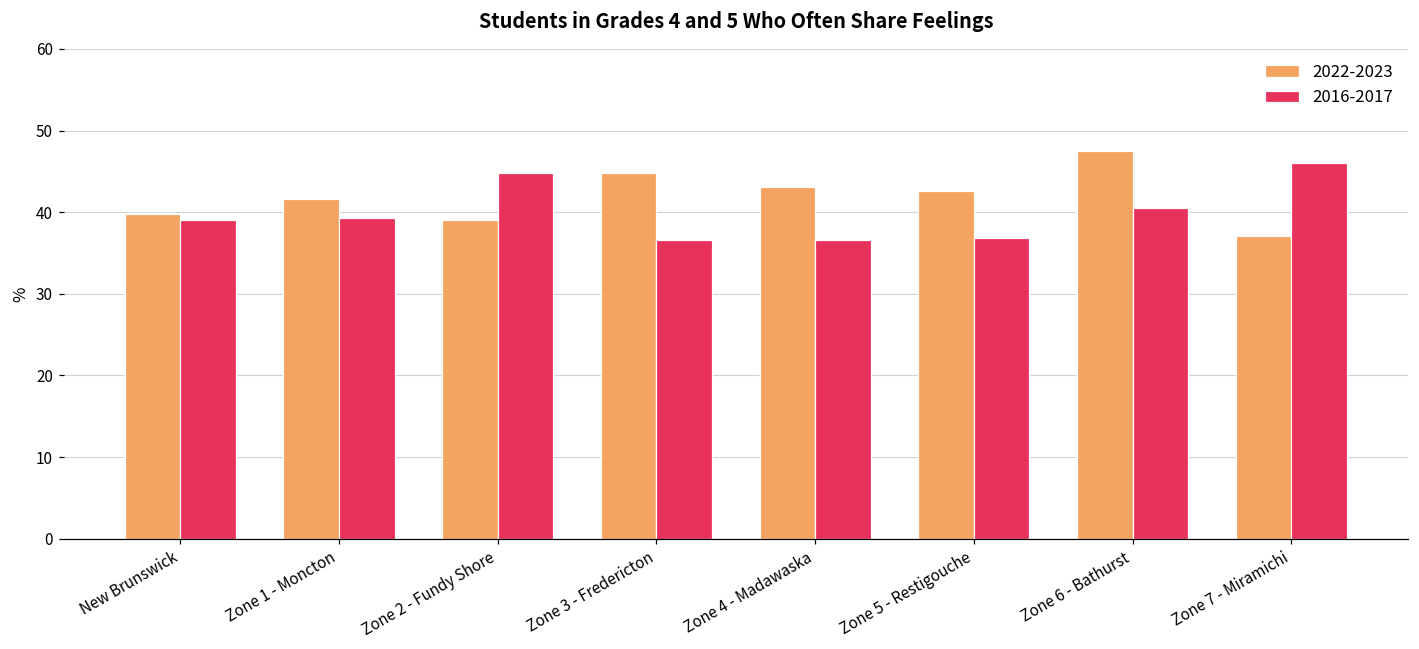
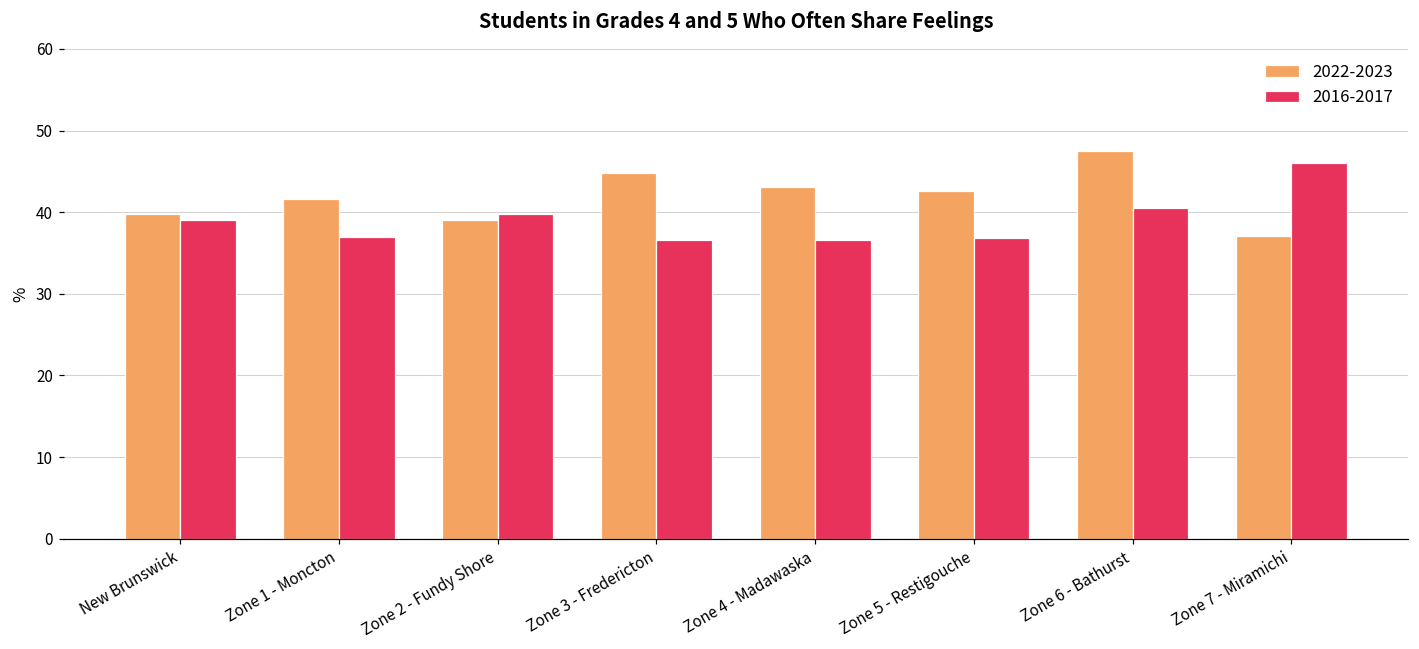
  {
    "2022-2023": {
      "New Brunswick": 40,
      "Zone 1 - Moncton": 42,
      "Zone 2 - Fundy Shore": 39,
      "Zone 3 - Fredericton": 45,
      "Zone 4 - Madawaska": 43,
      "Zone 5 - Restigouche": 43,
      "Zone 6 - Bathurst": 48,
      "Zone 7 - Miramichi": 37
    },
    "2016-2017": {
      "New Brunswick": 39,
-     "Zone 1 - Moncton": 39,
-     "Zone 2 - Fundy Shore": 45,
+     "Zone 1 - Moncton": 37,
+     "Zone 2 - Fundy Shore": 40,
      "Zone 3 - Fredericton": 37,
      "Zone 4 - Madawaska": 37,
      "Zone 5 - Restigouche": 37,
      "Zone 6 - Bathurst": 41,
      "Zone 7 - Miramichi": 46
    }
  }
